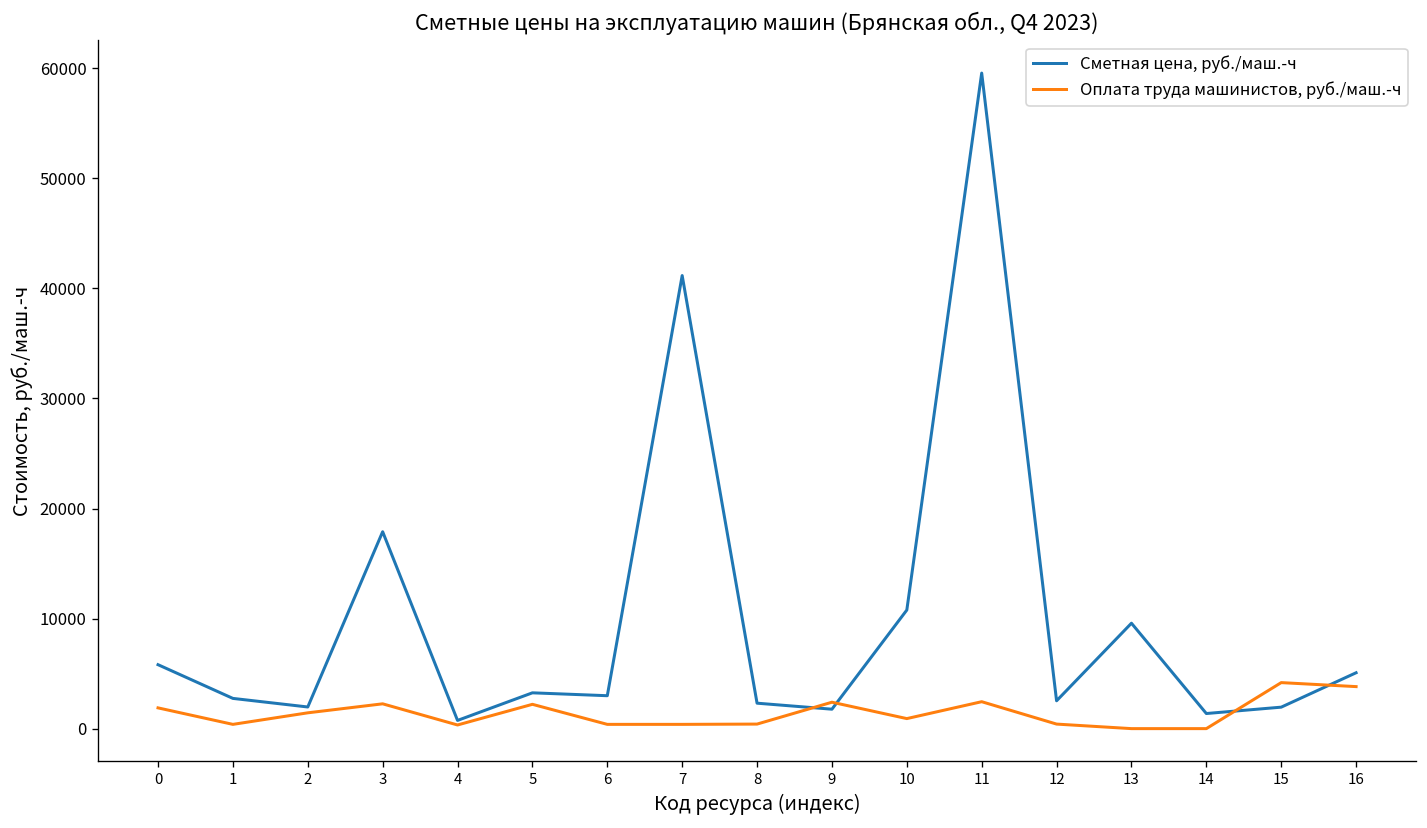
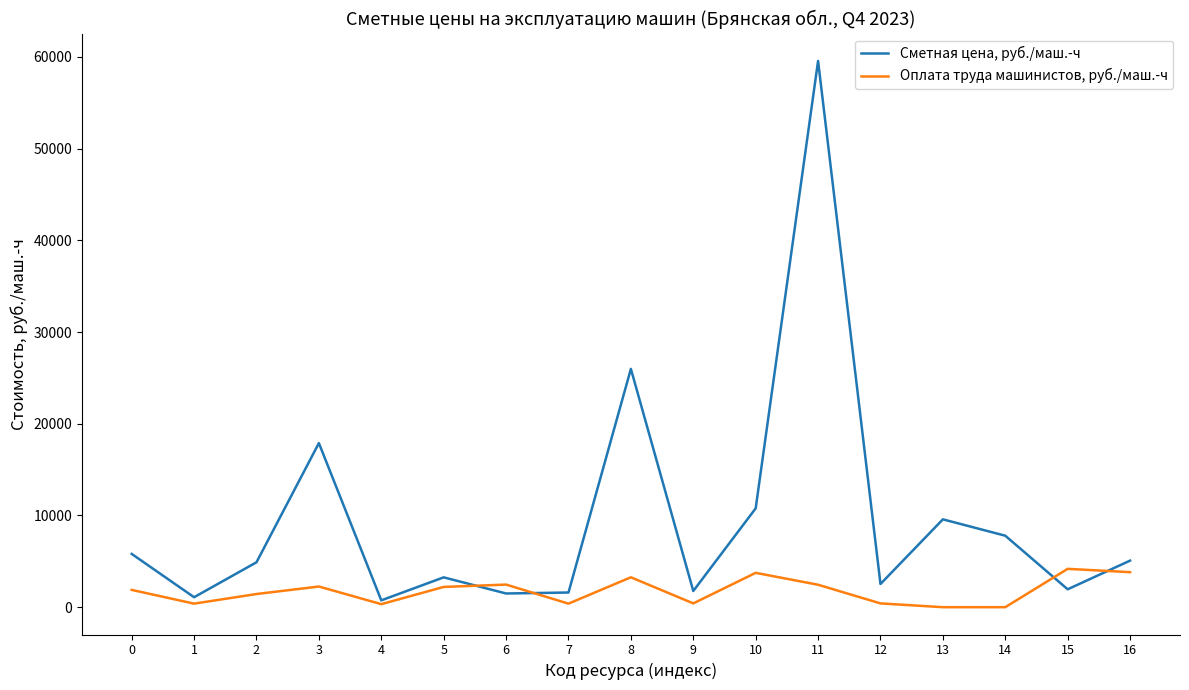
  {
    "Сметная цена, руб./маш.-ч": {
      "0": 6000,
-     "1": 3000,
-     "2": 2000,
+     "1": 1000,
+     "2": 5000,
      "3": 18000,
      "4": 1000,
      "5": 3000,
-     "6": 3000,
-     "7": 41000,
-     "8": 2000,
+     "6": 1000,
+     "7": 2000,
+     "8": 26000,
      "9": 2000,
      "10": 11000,
      "11": 60000,
      "12": 3000,
      "13": 10000,
-     "14": 1000,
+     "14": 8000,
      "15": 2000,
      "16": 5000
    },
    "Оплата труда машинистов, руб./маш.-ч": {
      "0": 2000,
      "1": 0,
      "2": 1000,
      "3": 2000,
      "4": 0,
      "5": 2000,
-     "6": 0,
+     "6": 2000,
      "7": 0,
-     "8": 0,
-     "9": 2000,
-     "10": 1000,
+     "8": 3000,
+     "9": 0,
+     "10": 4000,
      "11": 2000,
      "12": 0,
      "13": 0,
      "14": 0,
      "15": 4000,
      "16": 4000
    }
  }
